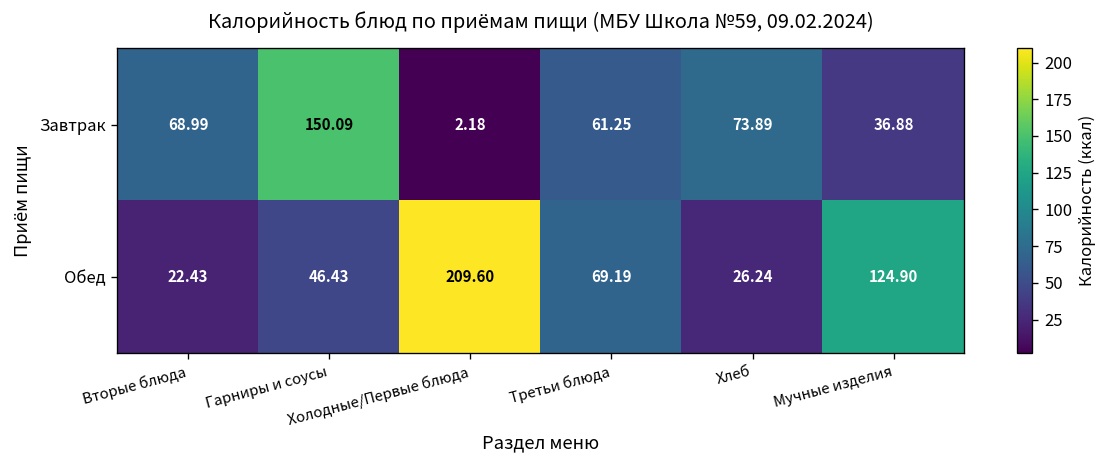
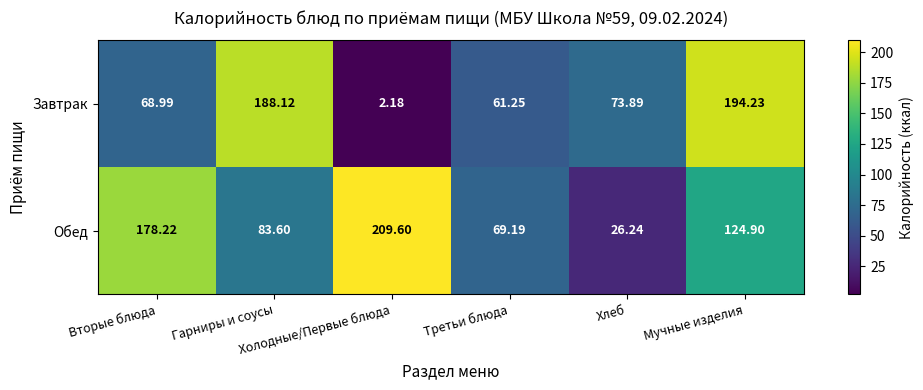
  {
    "Завтрак": {
      "Вторые блюда": 68.99,
-     "Гарниры и соусы": 150.09,
+     "Гарниры и соусы": 188.12,
      "Холодные/Первые блюда": 2.18,
      "Третьи блюда": 61.25,
      "Хлеб": 73.89,
-     "Мучные изделия": 36.88
+     "Мучные изделия": 194.23
    },
    "Обед": {
-     "Вторые блюда": 22.43,
-     "Гарниры и соусы": 46.43,
+     "Вторые блюда": 178.22,
+     "Гарниры и соусы": 83.60,
      "Холодные/Первые блюда": 209.60,
      "Третьи блюда": 69.19,
      "Хлеб": 26.24,
      "Мучные изделия": 124.90
    }
  }
